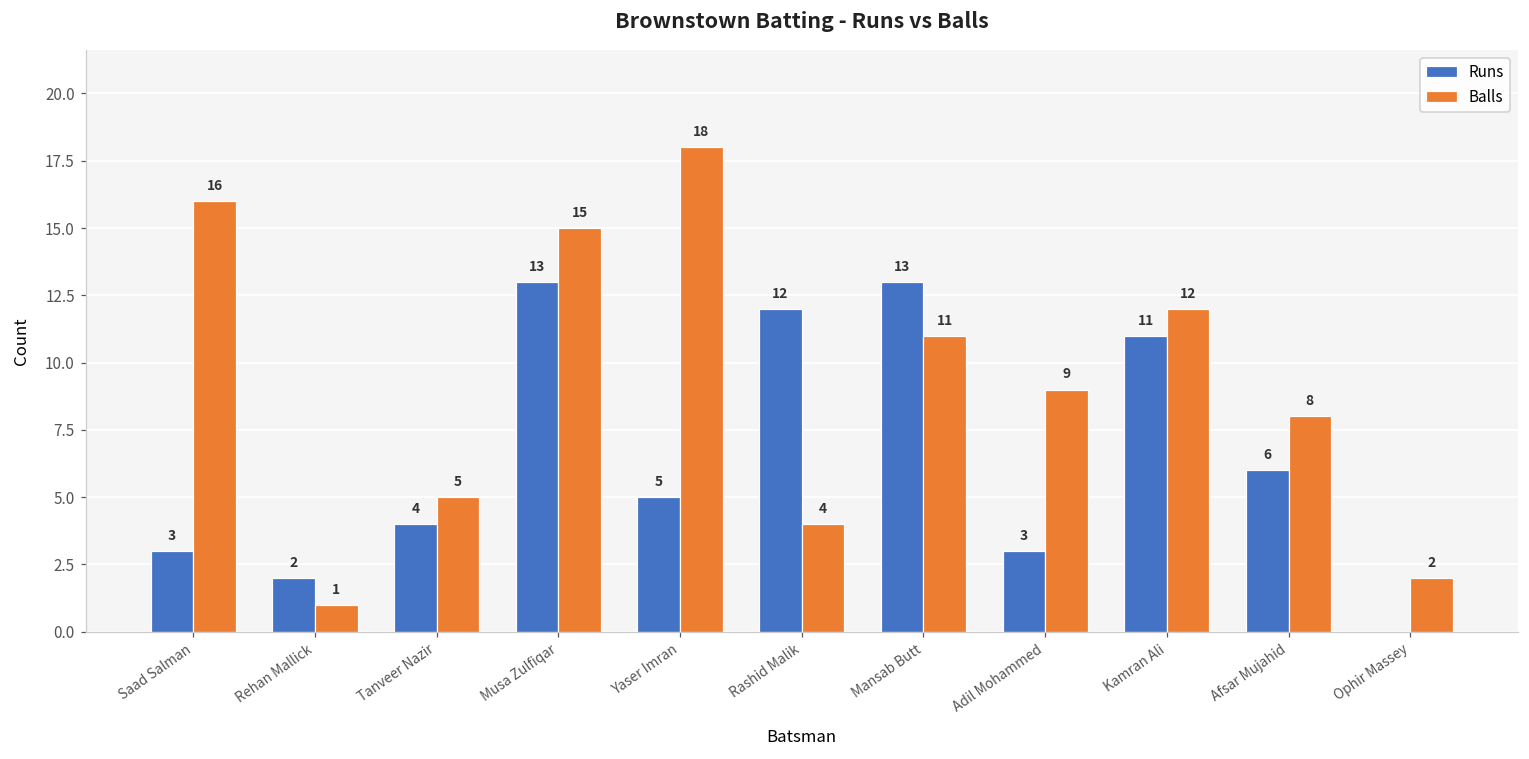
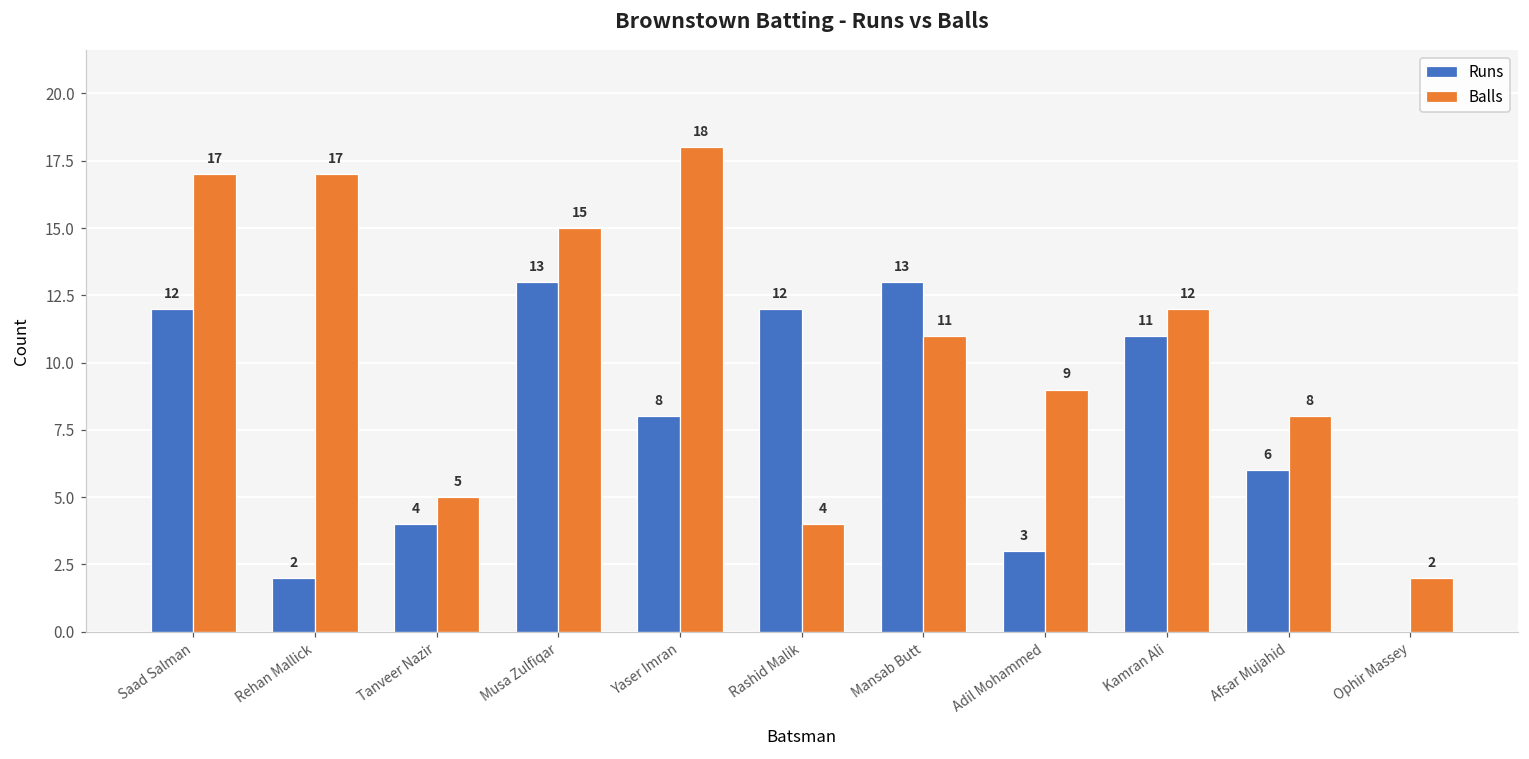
  {
    "Runs": {
-     "Saad Salman": 3,
+     "Saad Salman": 12,
      "Rehan Mallick": 2,
      "Tanveer Nazir": 4,
      "Musa Zulfiqar": 13,
-     "Yaser Imran": 5,
+     "Yaser Imran": 8,
      "Rashid Malik": 12,
      "Mansab Butt": 13,
      "Adil Mohammed": 3,
      "Kamran Ali": 11,
      "Afsar Mujahid": 6
    },
    "Balls": {
-     "Saad Salman": 16,
-     "Rehan Mallick": 1,
+     "Saad Salman": 17,
+     "Rehan Mallick": 17,
      "Tanveer Nazir": 5,
      "Musa Zulfiqar": 15,
      "Yaser Imran": 18,
      "Rashid Malik": 4,
      "Mansab Butt": 11,
      "Adil Mohammed": 9,
      "Kamran Ali": 12,
      "Afsar Mujahid": 8,
      "Ophir Massey": 2
    }
  }
